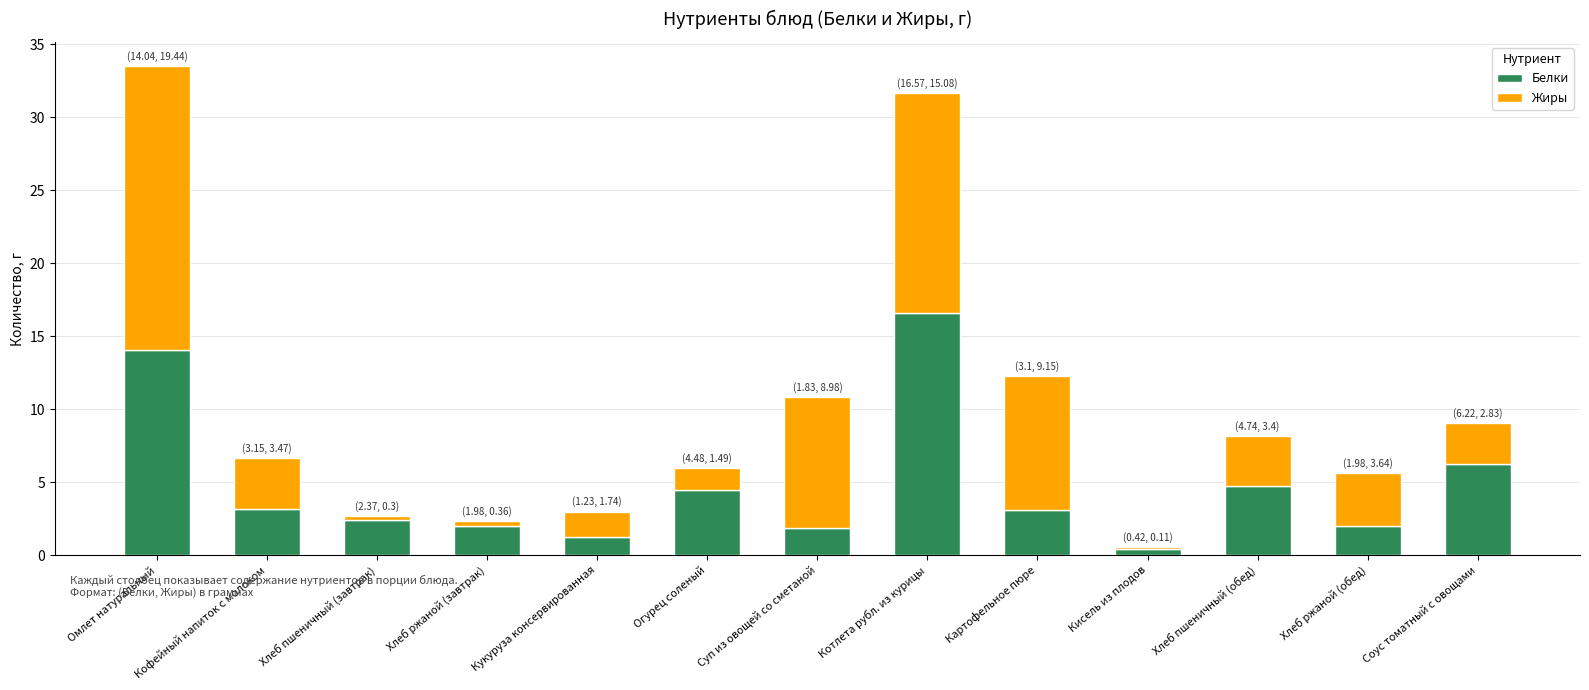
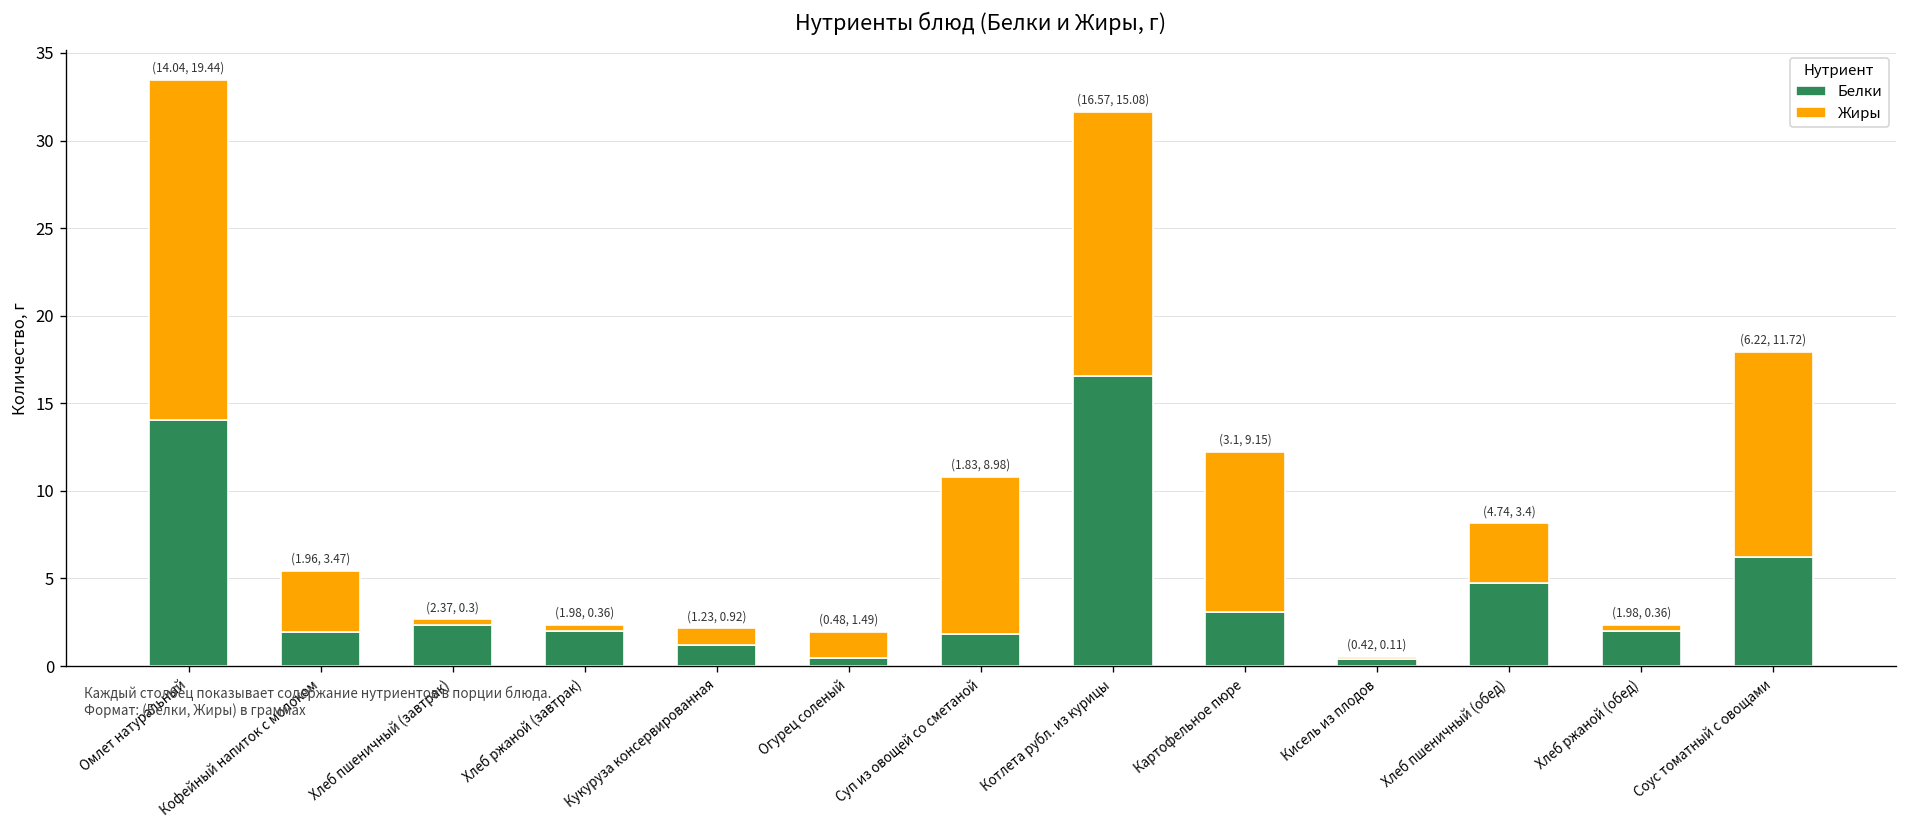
  {
    "Белки": {
-     "Кофейный напиток с молоком": "(3.15, 3.47)",
+     "Кофейный напиток с молоком": "(1.96, 3.47)",
      "Хлеб пшеничный (завтрак)": "(2.37, 0.3)",
      "Хлеб ржаной (завтрак)": "(1.98, 0.36)",
-     "Огурец соленый": "(4.48, 1.49)",
+     "Огурец соленый": "(0.48, 1.49)",
      "Кисель из плодов": "(0.42, 0.11)"
    },
    "Жиры": {
      "Омлет натуральный": "19.44",
      "Кофейный напиток с молоком": "3.47",
      "Хлеб пшеничный (завтрак)": "0.3",
      "Хлеб ржаной (завтрак)": "0.36",
-     "Кукуруза консервированная": "1.74",
+     "Кукуруза консервированная": "0.92",
      "Огурец соленый": "1.49",
      "Суп из овощей со сметаной": "8.98",
      "Котлета рубл. из курицы": "15.08",
      "Картофельное пюре": "9.15",
      "Кисель из плодов": "0.11",
      "Хлеб пшеничный (обед)": "3.4",
-     "Хлеб ржаной (обед)": "3.64",
-     "Соус томатный с овощами": "2.83"
+     "Хлеб ржаной (обед)": "0.36",
+     "Соус томатный с овощами": "11.72"
    }
  }
